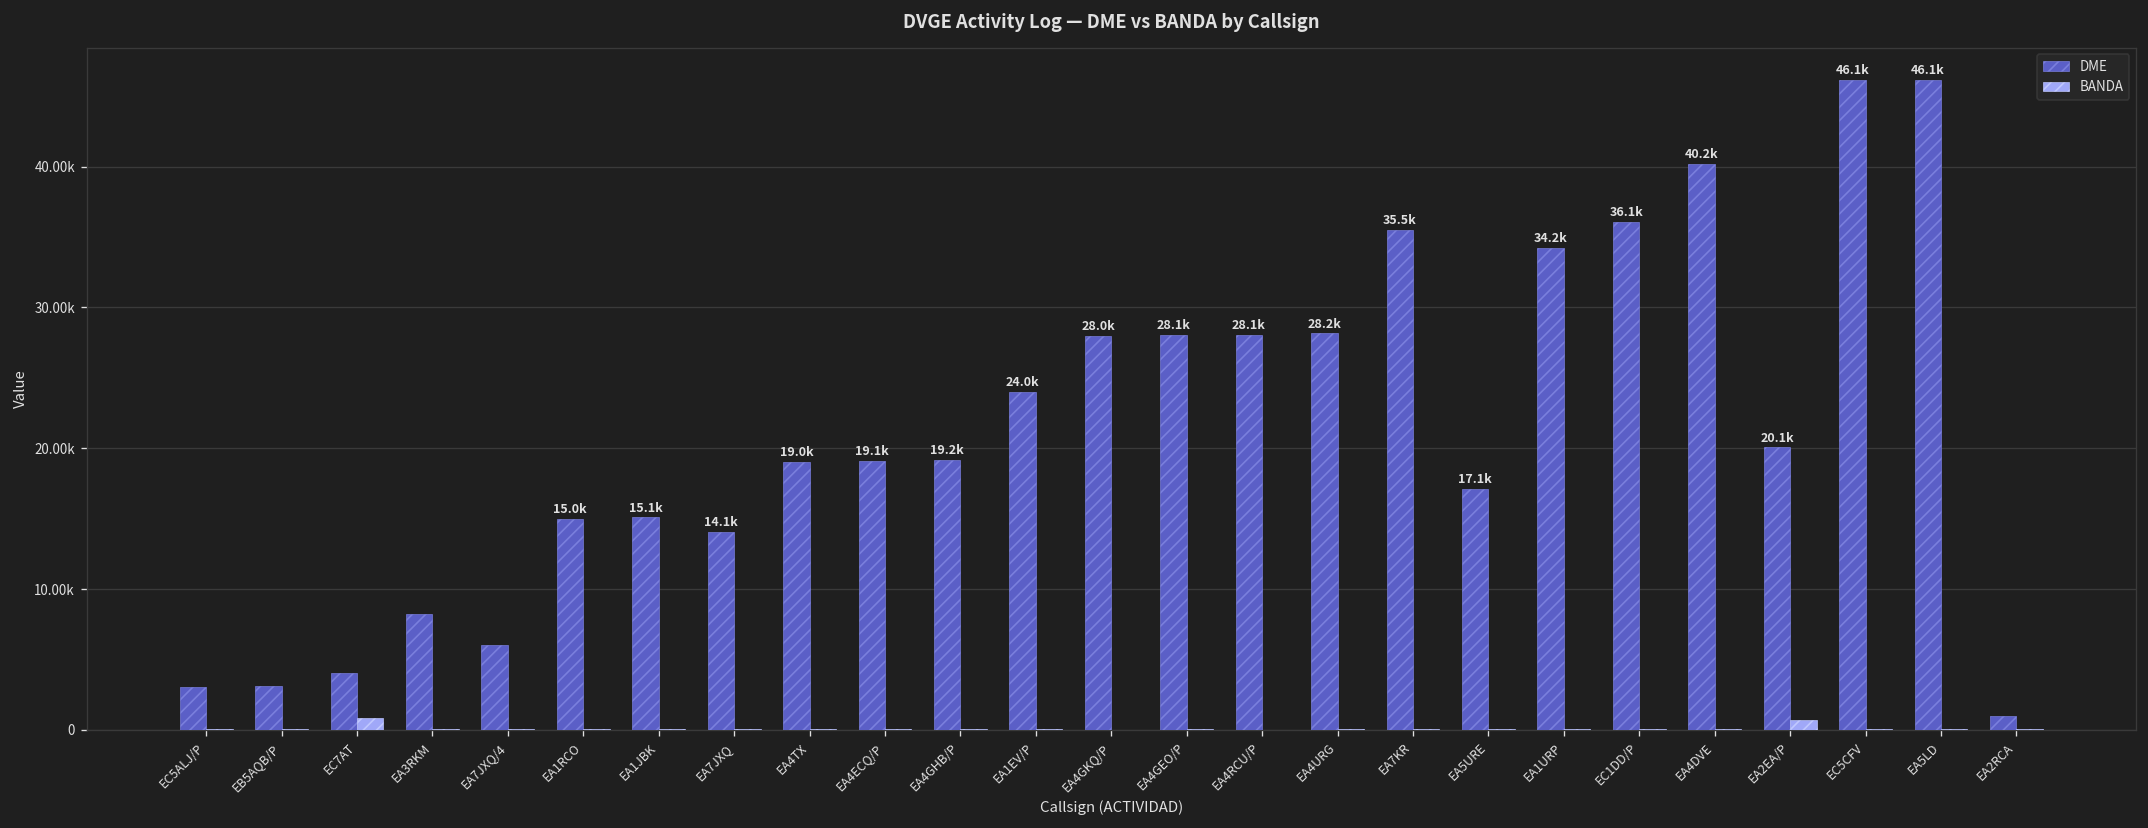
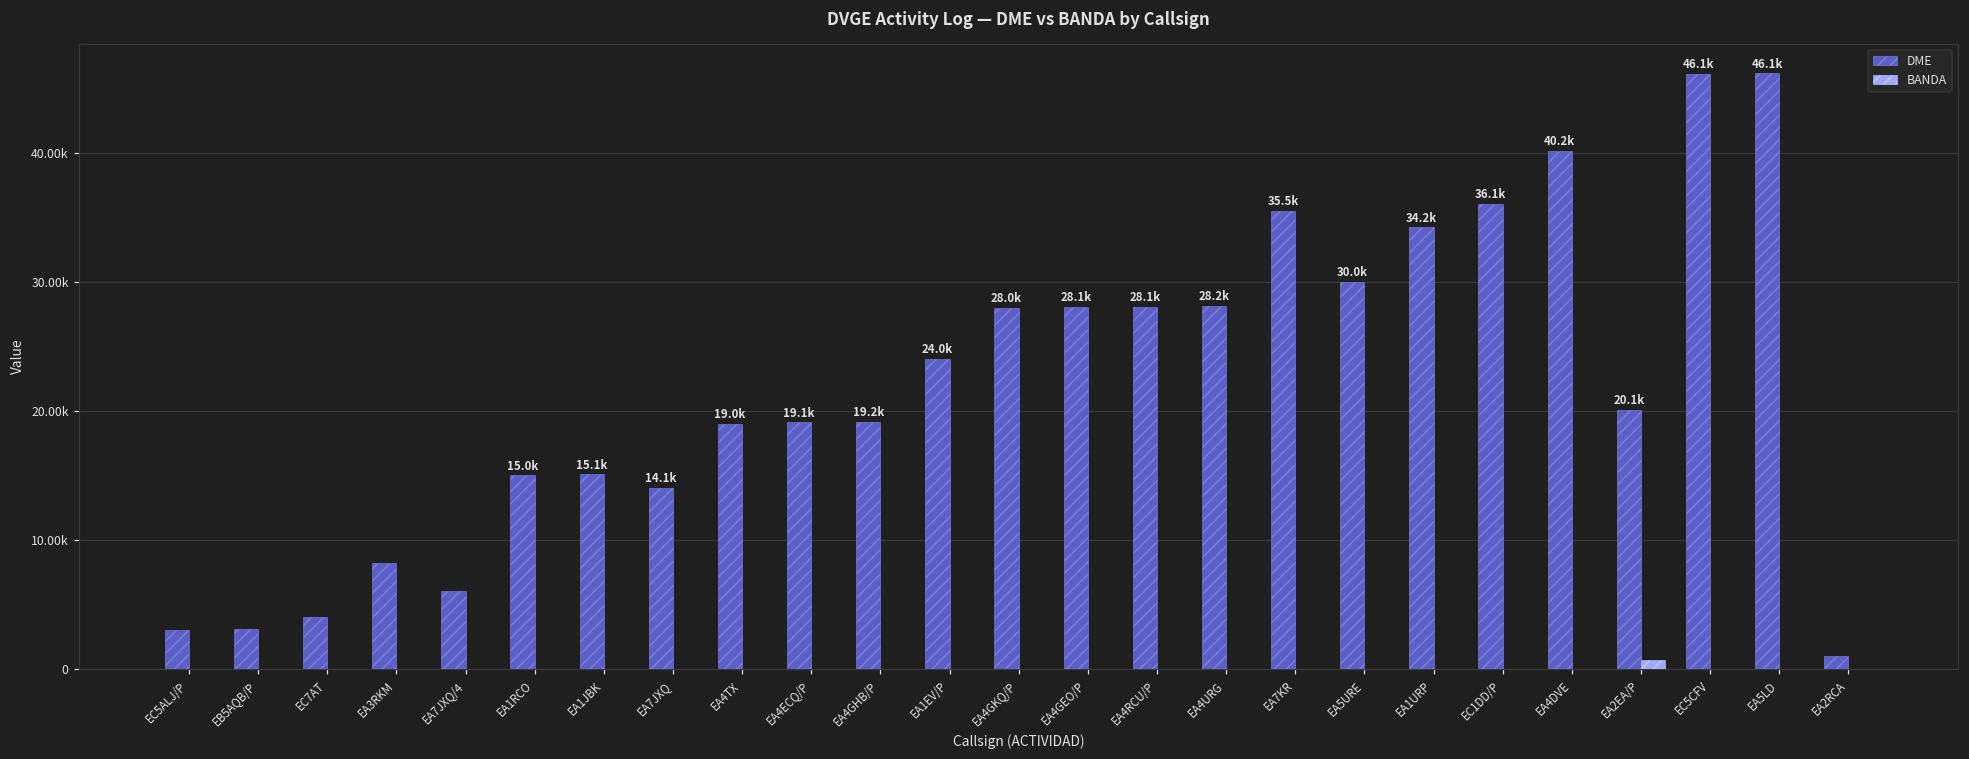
  {
    "DME": {
      "EA1RCO": "15.0k",
      "EA1JBK": "15.1k",
      "EA7JXQ": "14.1k",
      "EA4TX": "19.0k",
      "EA4ECQ/P": "19.1k",
      "EA4GHB/P": "19.2k",
      "EA1EV/P": "24.0k",
      "EA4GKQ/P": "28.0k",
      "EA4GEO/P": "28.1k",
      "EA4RCU/P": "28.1k",
      "EA4URG": "28.2k",
      "EA7KR": "35.5k",
-     "EA5URE": "17.1k",
+     "EA5URE": "30.0k",
      "EA1URP": "34.2k",
      "EC1DD/P": "36.1k",
      "EA4DVE": "40.2k",
      "EA2EA/P": "20.1k",
      "EC5CFV": "46.1k",
      "EA5LD": "46.1k"
    },
    "BANDA": {
-     "EC7AT": "800",
+     "EC7AT": "0",
      "EA2EA/P": "700"
    }
  }
